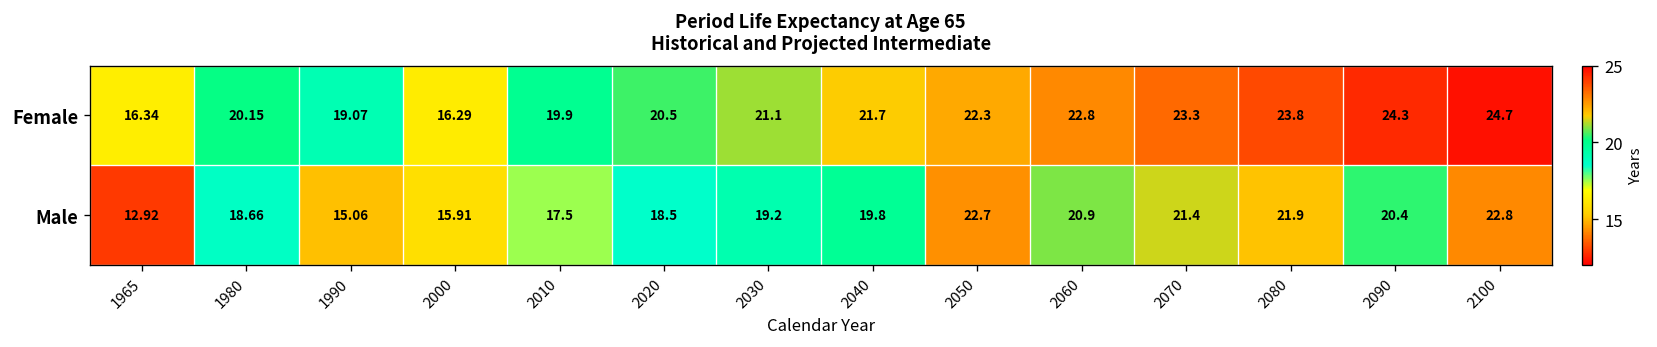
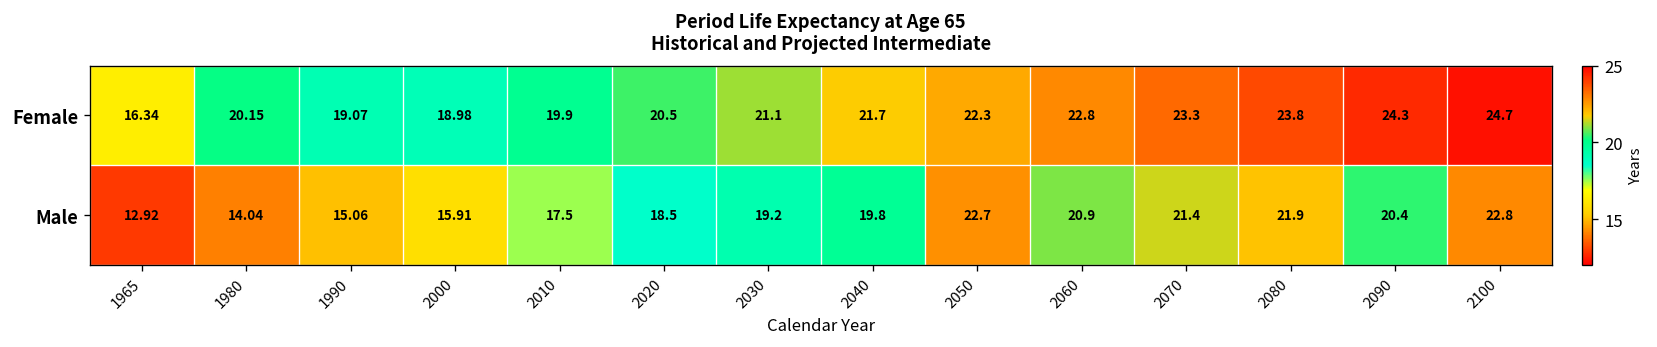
  {
    "Female": {
      "1965": 16.34,
      "1980": 20.15,
      "1990": 19.07,
-     "2000": 16.29,
+     "2000": 18.98,
      "2010": 19.9,
      "2020": 20.5,
      "2030": 21.1,
      "2040": 21.7,
      "2050": 22.3,
      "2060": 22.8,
      "2070": 23.3,
      "2080": 23.8,
      "2090": 24.3,
      "2100": 24.7
    },
    "Male": {
      "1965": 12.92,
-     "1980": 18.66,
+     "1980": 14.04,
      "1990": 15.06,
      "2000": 15.91,
      "2010": 17.5,
      "2020": 18.5,
      "2030": 19.2,
      "2040": 19.8,
      "2050": 22.7,
      "2060": 20.9,
      "2070": 21.4,
      "2080": 21.9,
      "2090": 20.4,
      "2100": 22.8
    }
  }
